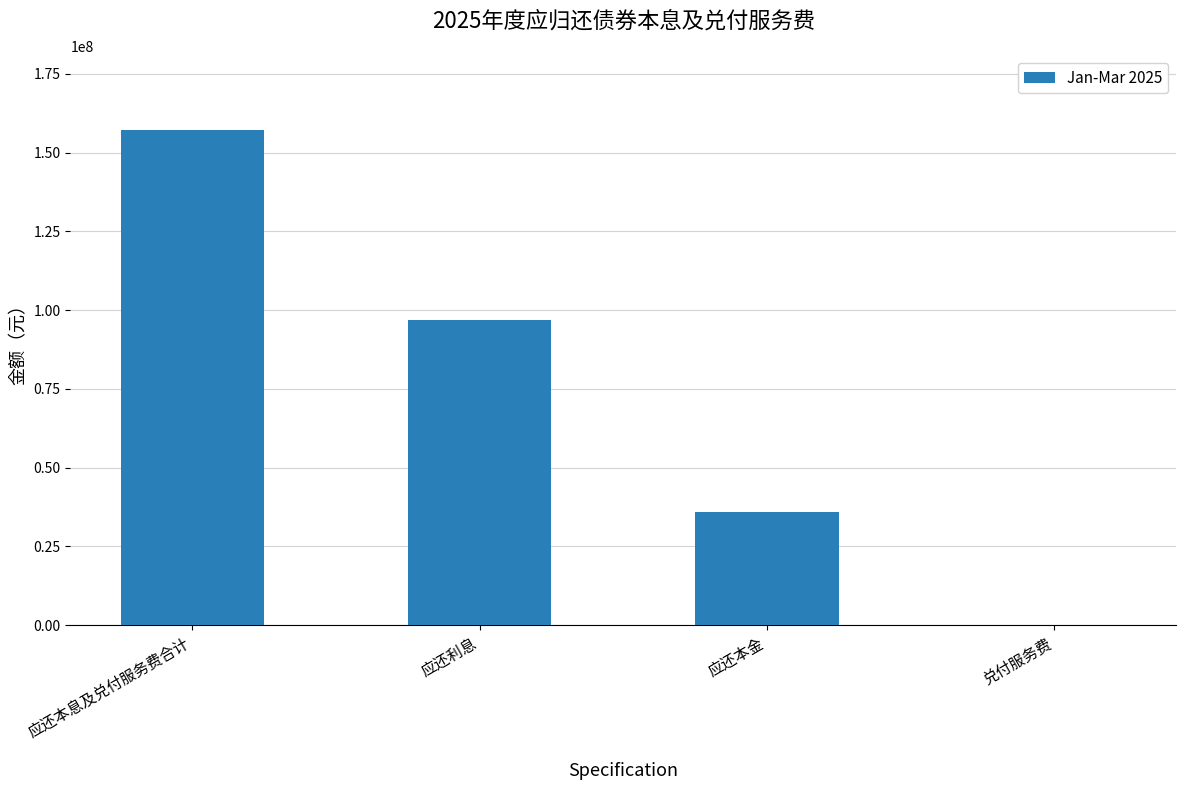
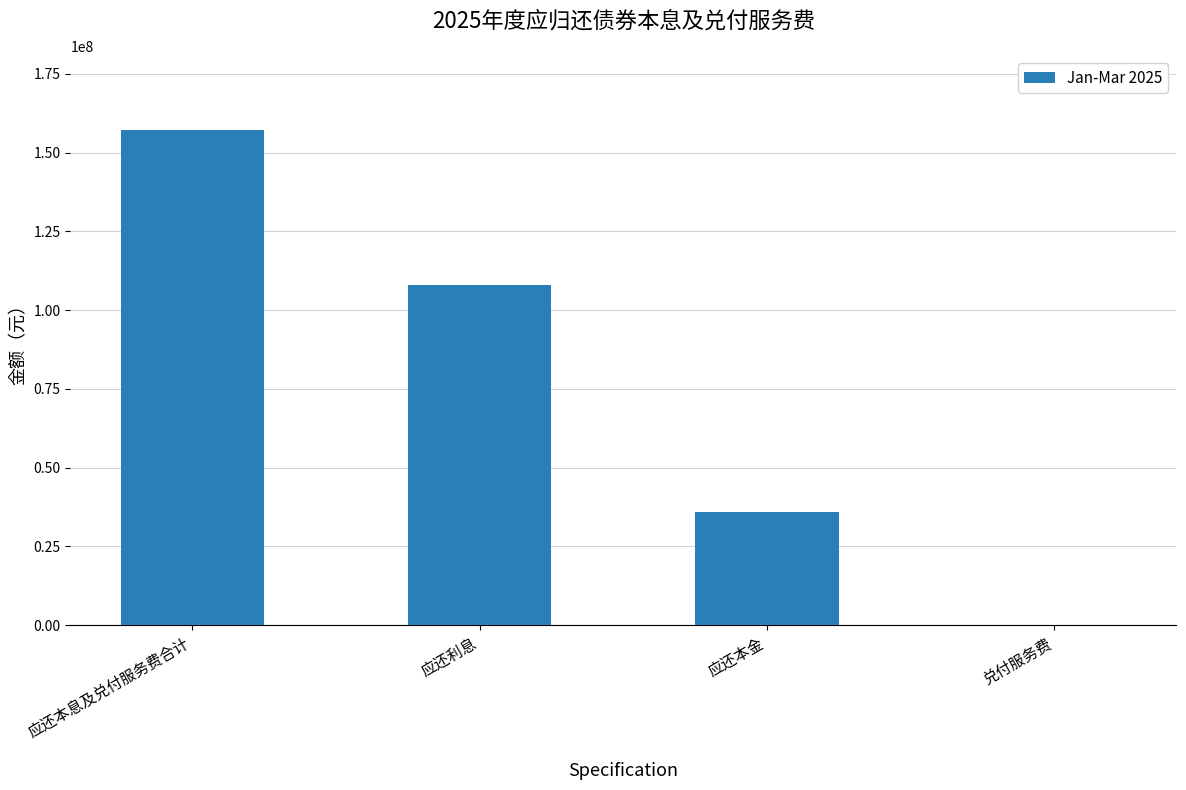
  {
    "应还本息及兑付服务费合计": 157000000,
-   "应还利息": 97000000,
+   "应还利息": 108000000,
    "应还本金": 36000000
  }
